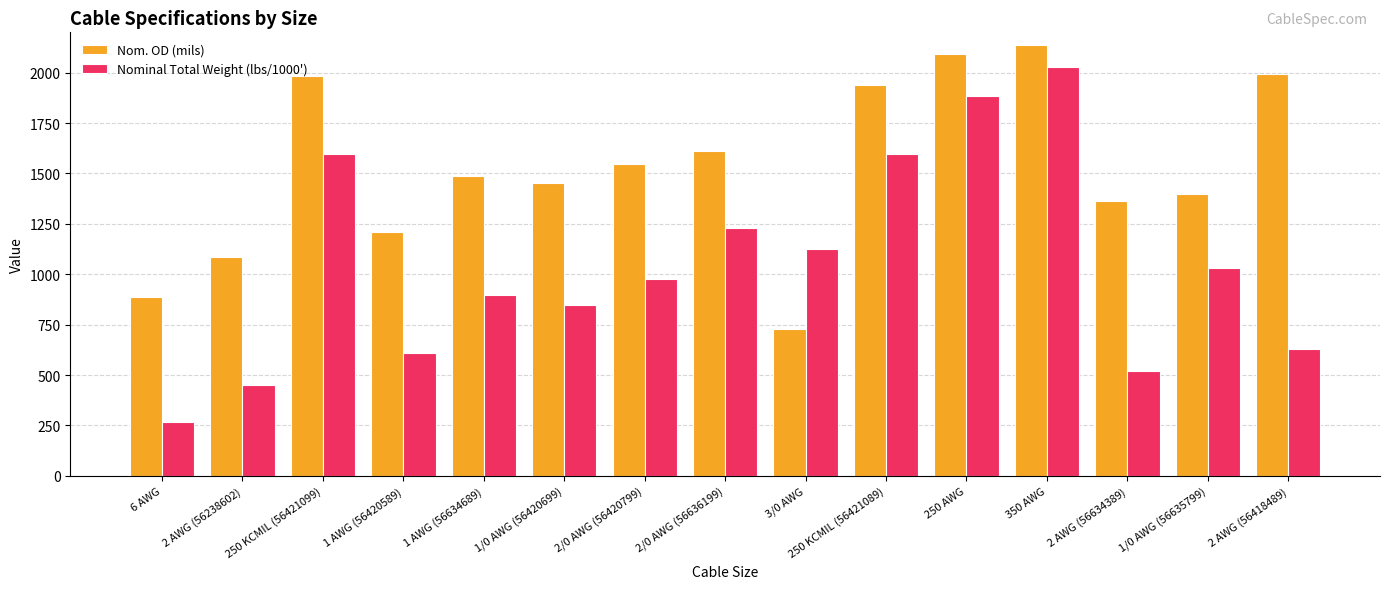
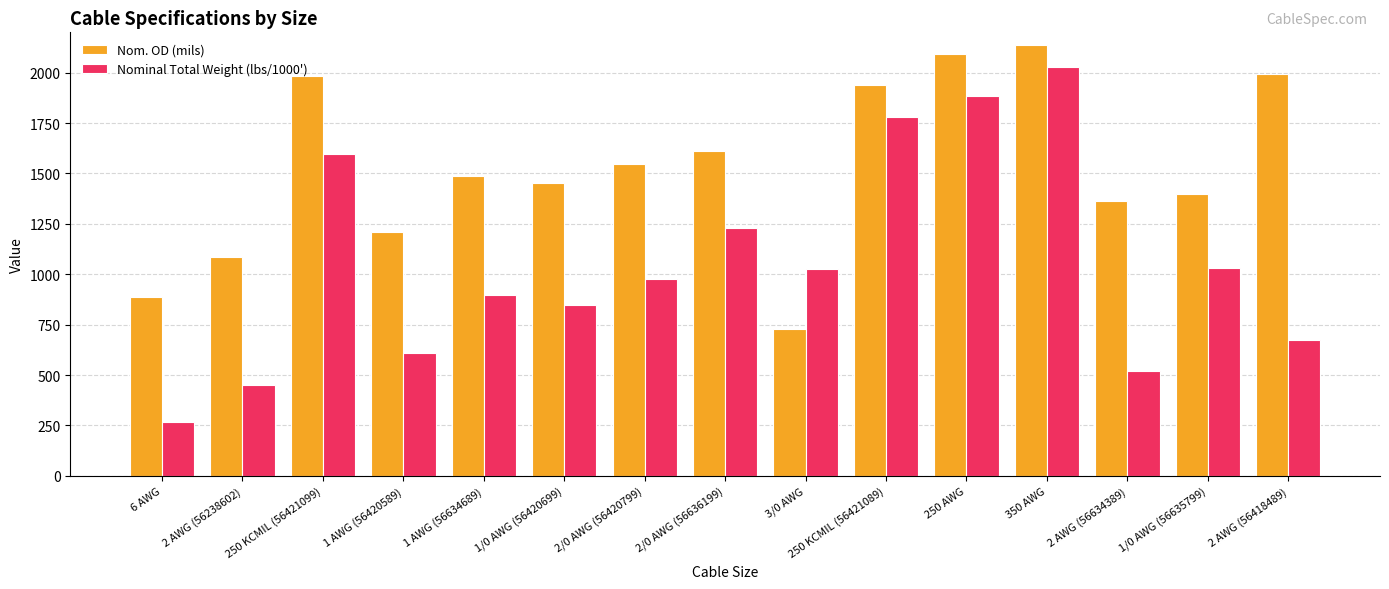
  {
    "Nom. OD (mils)": {
      "6 AWG": 890,
      "2 AWG (56238602)": 1090,
      "250 KCMIL (56421099)": 1980,
      "1 AWG (56420589)": 1210,
      "1 AWG (56634689)": 1490,
      "1/0 AWG (56420699)": 1460,
      "2/0 AWG (56420799)": 1550,
      "2/0 AWG (56636199)": 1610,
      "3/0 AWG": 730,
      "250 KCMIL (56421089)": 1940,
      "250 AWG": 2100,
      "350 AWG": 2140,
      "2 AWG (56634389)": 1360,
      "1/0 AWG (56635799)": 1400,
      "2 AWG (56418489)": 1990
    },
    "Nominal Total Weight (lbs/1000')": {
      "6 AWG": 270,
      "2 AWG (56238602)": 450,
      "250 KCMIL (56421099)": 1600,
      "1 AWG (56420589)": 610,
      "1 AWG (56634689)": 900,
      "1/0 AWG (56420699)": 850,
      "2/0 AWG (56420799)": 980,
      "2/0 AWG (56636199)": 1230,
-     "3/0 AWG": 1120,
-     "250 KCMIL (56421089)": 1600,
+     "3/0 AWG": 1030,
+     "250 KCMIL (56421089)": 1780,
      "250 AWG": 1880,
      "350 AWG": 2030,
      "2 AWG (56634389)": 520,
      "1/0 AWG (56635799)": 1030,
-     "2 AWG (56418489)": 630
+     "2 AWG (56418489)": 680
    }
  }
